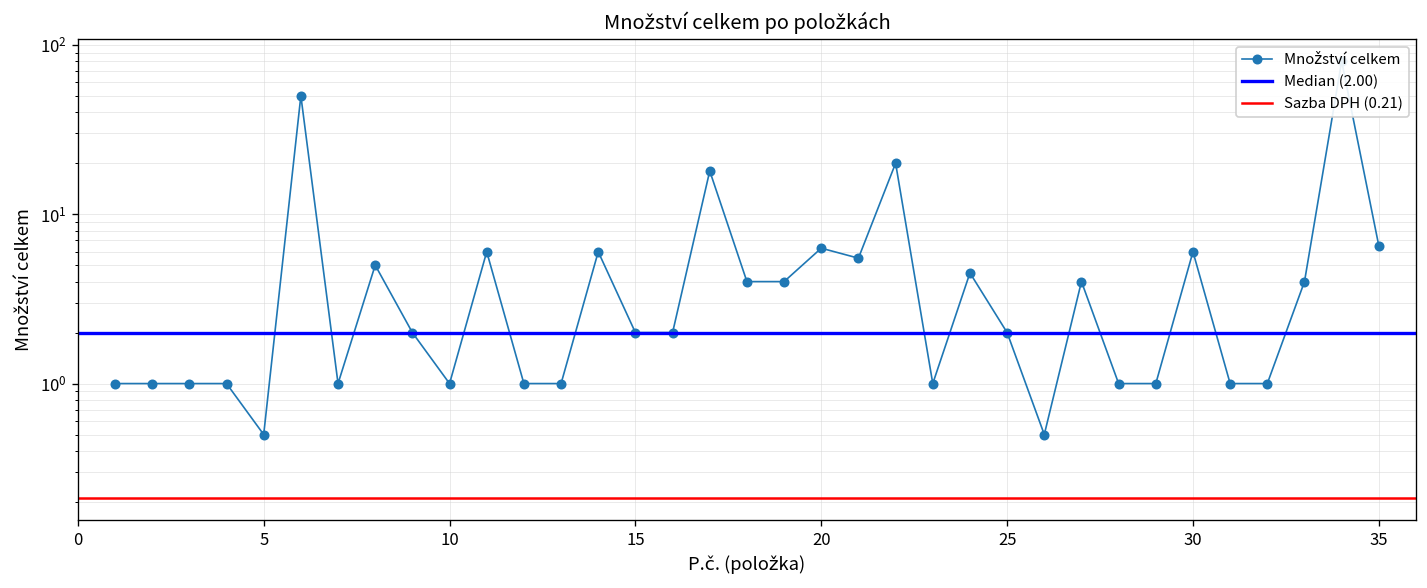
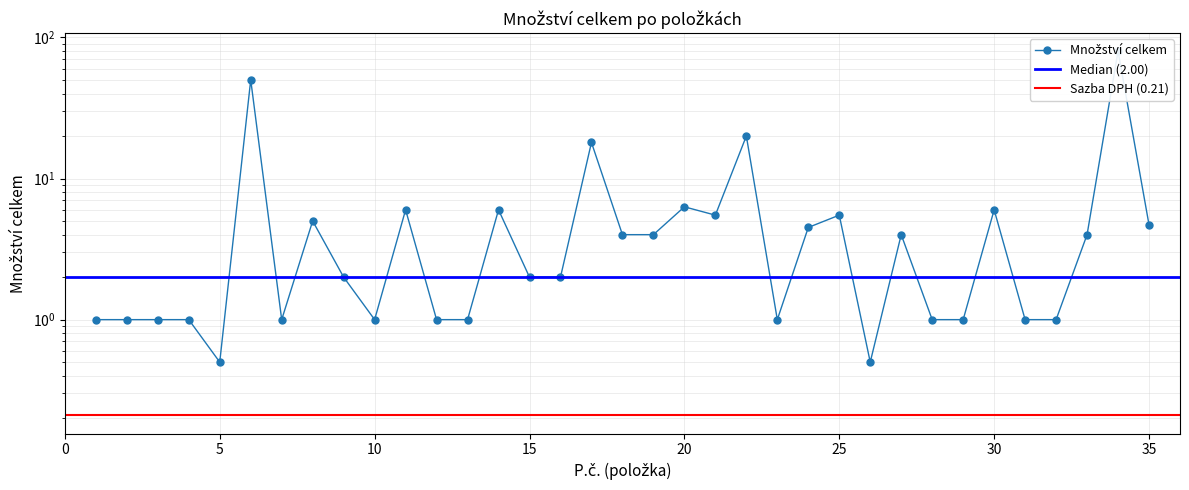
  {
    "5": 0.5,
    "10": 1.0,
    "15": 2.0,
    "20": 6,
-   "25": 2.0,
+   "25": 5.5,
    "30": 6.0,
-   "35": 7
+   "35": 4.7
  }
